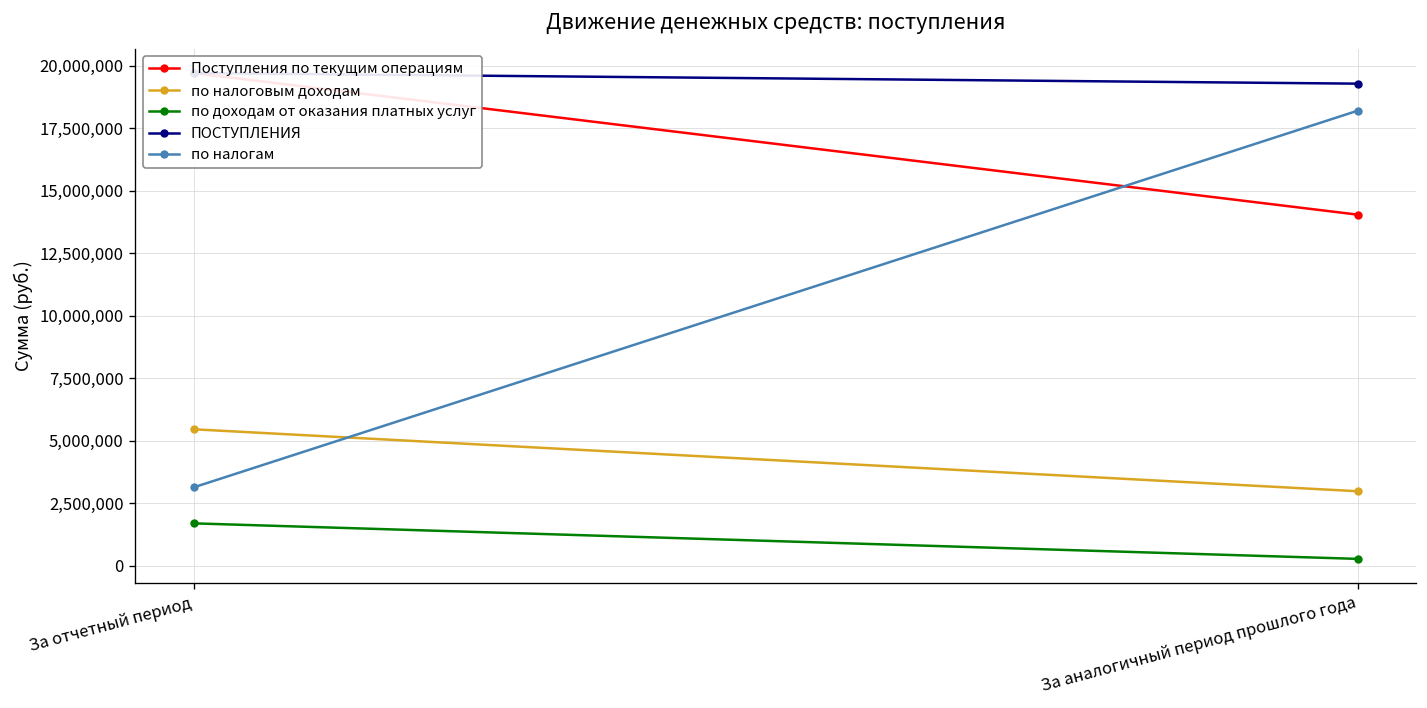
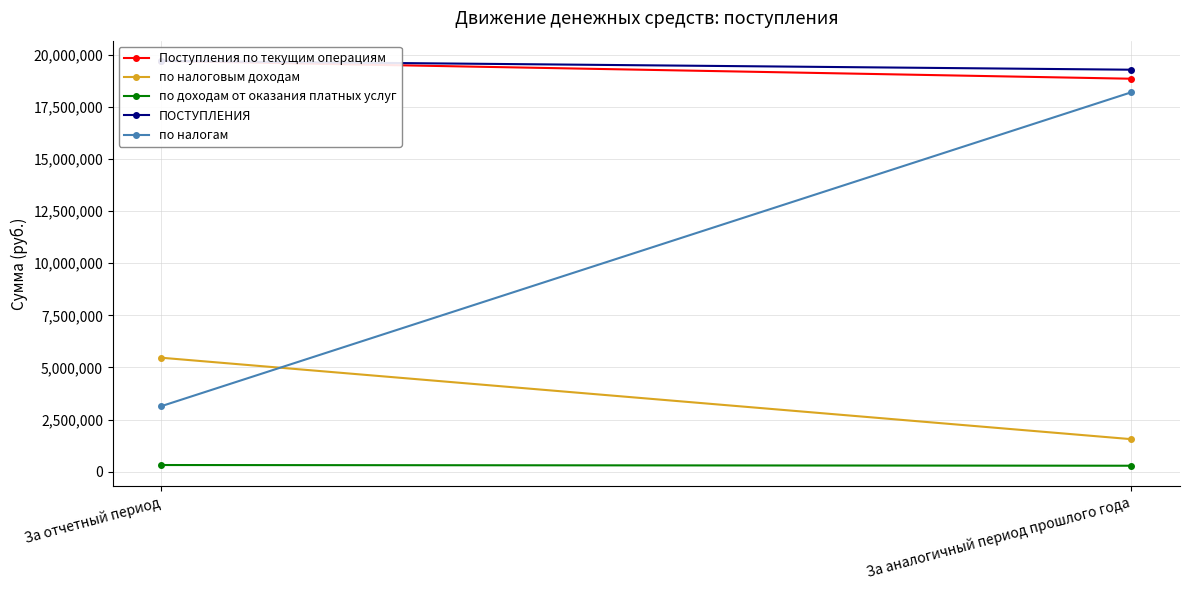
  {
    "Поступления по текущим операциям": {
-     "За аналогичный период прошлого года": "14,100,000"
+     "За аналогичный период прошлого года": "18,900,000"
    },
    "по налоговым доходам": {
      "За отчетный период": "5,500,000",
-     "За аналогичный период прошлого года": "3,000,000"
+     "За аналогичный период прошлого года": "1,600,000"
    },
    "по доходам от оказания платных услуг": {
-     "За отчетный период": "1,700,000",
+     "За отчетный период": "300,000",
      "За аналогичный период прошлого года": "300,000"
    },
    "ПОСТУПЛЕНИЯ": {
      "За аналогичный период прошлого года": "19,300,000"
    },
    "по налогам": {
      "За отчетный период": "3,100,000",
      "За аналогичный период прошлого года": "18,200,000"
    }
  }
